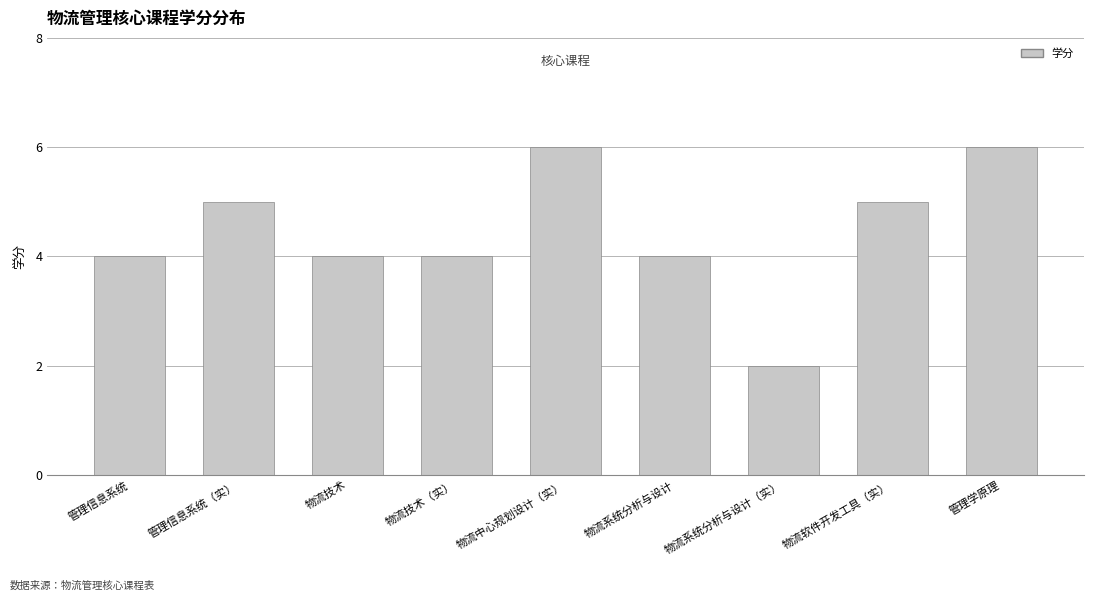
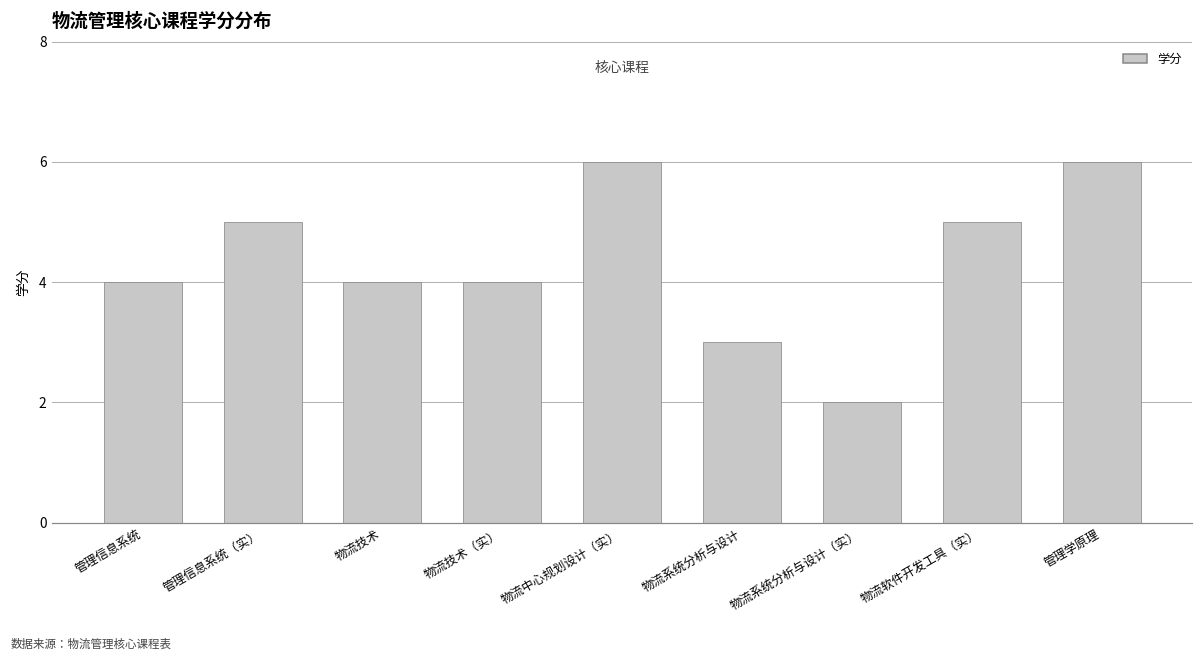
  {
    "管理信息系统": 4,
    "管理信息系统（实）": 5,
    "物流技术": 4,
    "物流技术（实）": 4,
    "物流中心规划设计（实）": 6,
-   "物流系统分析与设计": 4,
+   "物流系统分析与设计": 3,
    "物流系统分析与设计（实）": 2,
    "物流软件开发工具（实）": 5,
    "管理学原理": 6
  }
